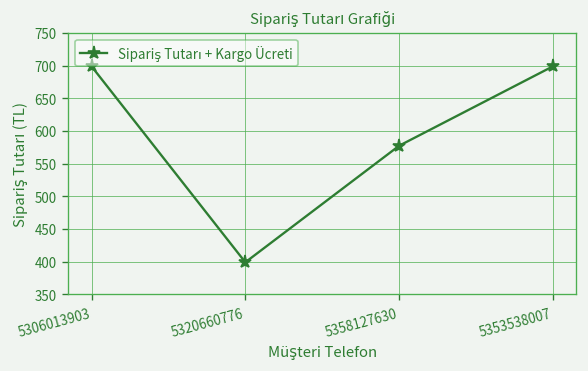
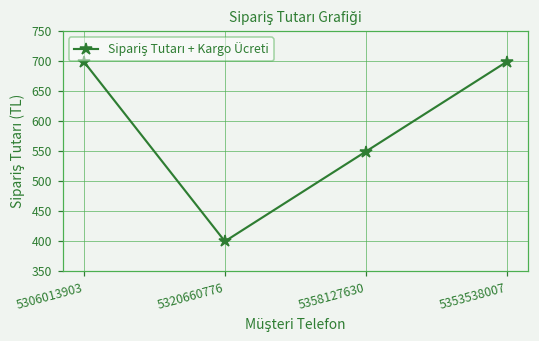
  {
    "5306013903": 700,
    "5320660776": 400,
-   "5358127630": 580,
+   "5358127630": 550,
    "5353538007": 700
  }
